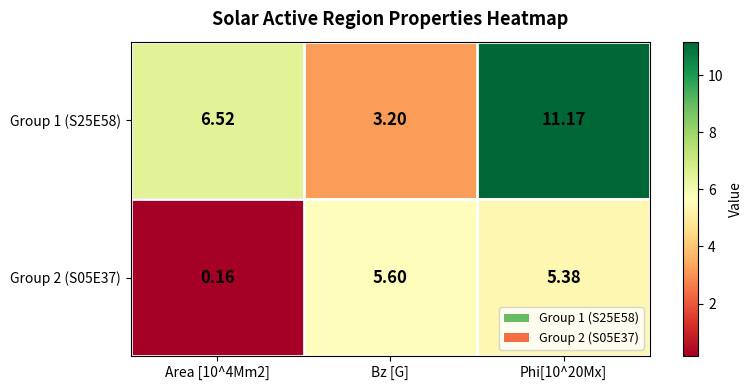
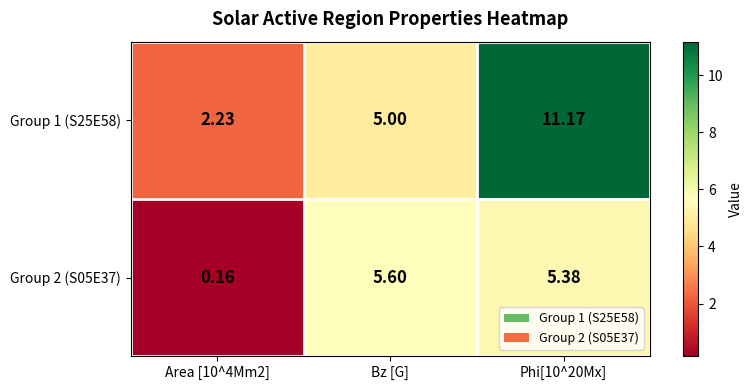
  {
    "Group 1 (S25E58)": {
-     "Area [10^4Mm2]": 6.52,
-     "Bz [G]": 3.20,
+     "Area [10^4Mm2]": 2.23,
+     "Bz [G]": 5.00,
      "Phi[10^20Mx]": 11.17
    },
    "Group 2 (S05E37)": {
      "Area [10^4Mm2]": 0.16,
      "Bz [G]": 5.60,
      "Phi[10^20Mx]": 5.38
    }
  }
